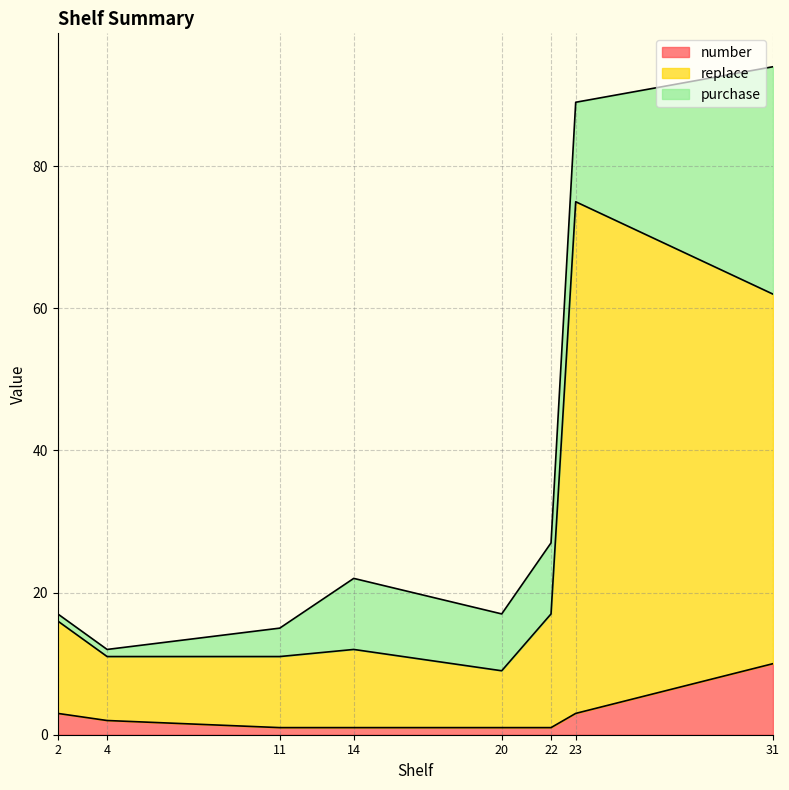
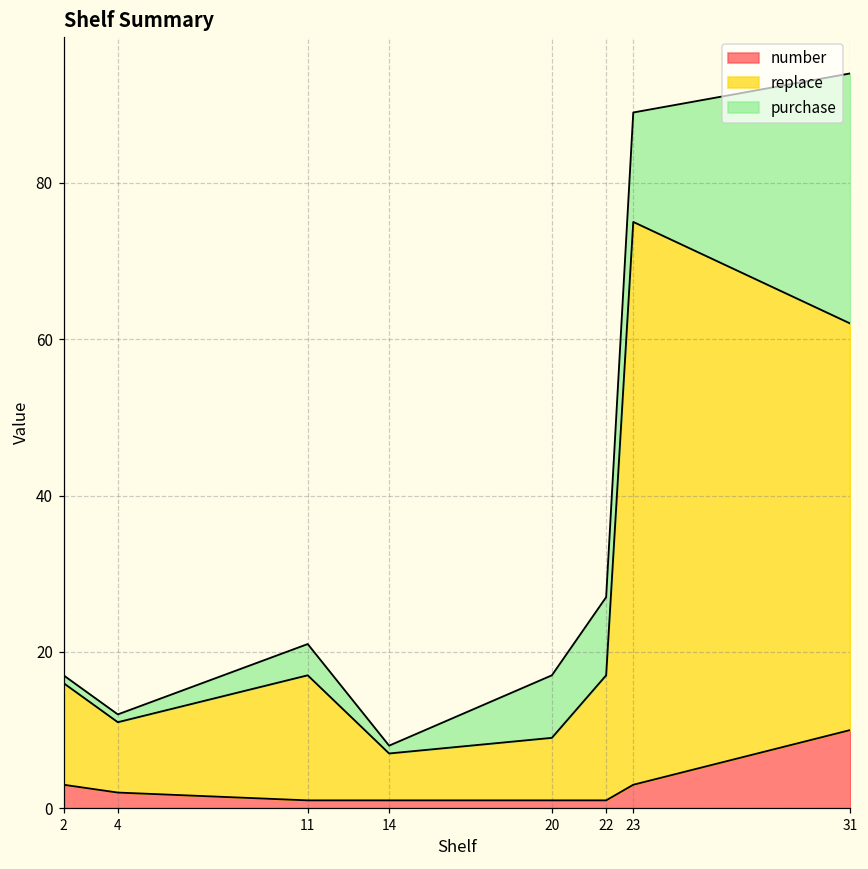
  {
    "number": {
      "2": 3,
      "4": 2,
      "11": 1,
      "14": 1,
      "20": 1,
      "22": 1,
      "23": 3,
      "31": 10
    },
    "replace": {
      "2": 13,
      "4": 9,
-     "11": 10,
-     "14": 11,
+     "11": 16,
+     "14": 6,
      "20": 8,
      "22": 16,
      "23": 72,
      "31": 52
    },
    "purchase": {
      "2": 1,
      "4": 1,
      "11": 4,
-     "14": 10,
+     "14": 1,
      "20": 8,
      "22": 10,
      "23": 14,
      "31": 32
    }
  }
